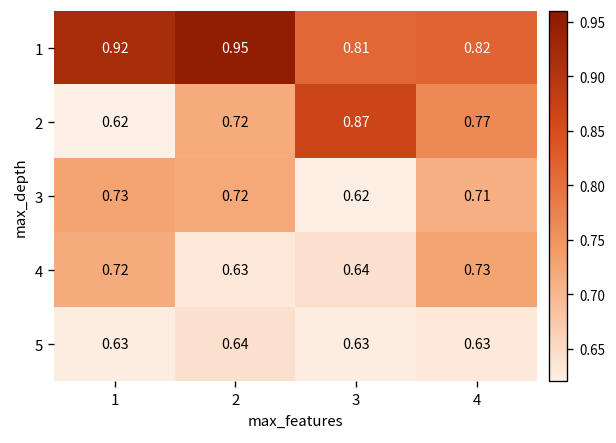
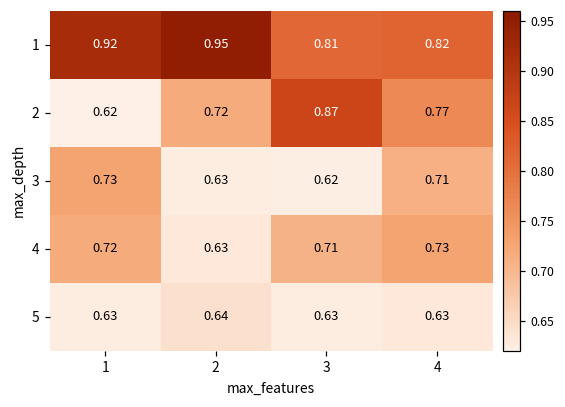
  {
    "1": {
      "1": 0.92,
      "2": 0.95,
      "3": 0.81,
      "4": 0.82
    },
    "2": {
      "1": 0.62,
      "2": 0.72,
      "3": 0.87,
      "4": 0.77
    },
    "3": {
      "1": 0.73,
-     "2": 0.72,
+     "2": 0.63,
      "3": 0.62,
      "4": 0.71
    },
    "4": {
      "1": 0.72,
      "2": 0.63,
-     "3": 0.64,
+     "3": 0.71,
      "4": 0.73
    },
    "5": {
      "1": 0.63,
      "2": 0.64,
      "3": 0.63,
      "4": 0.63
    }
  }
